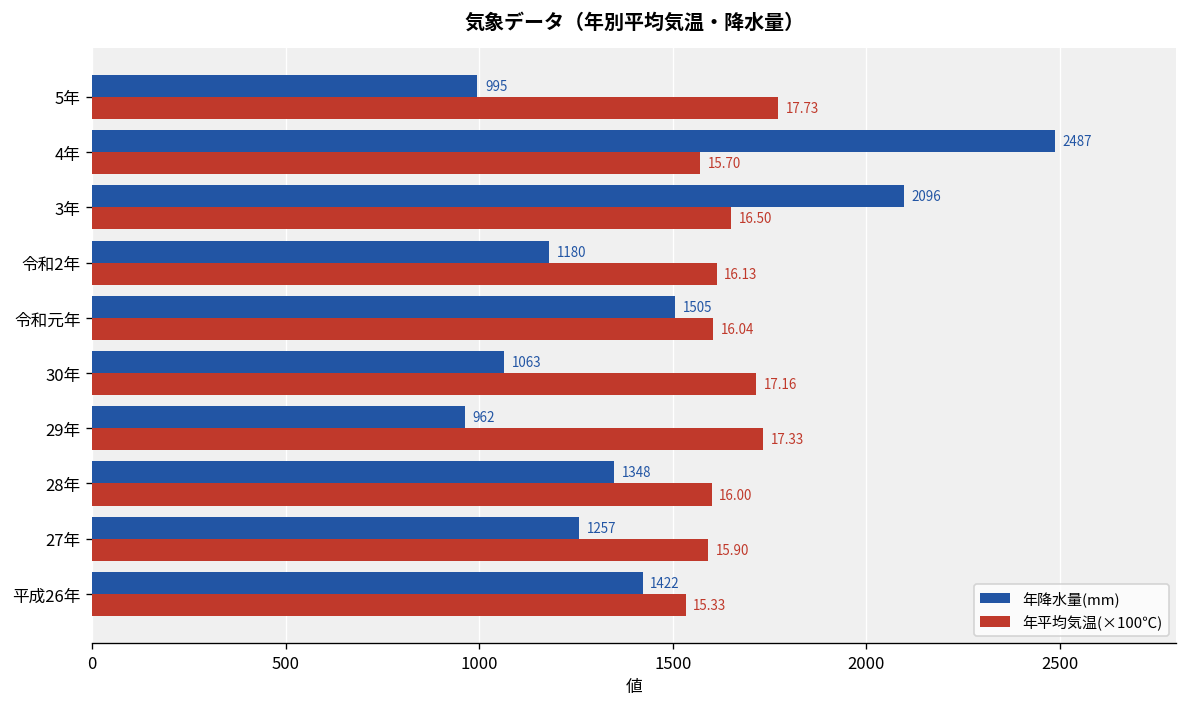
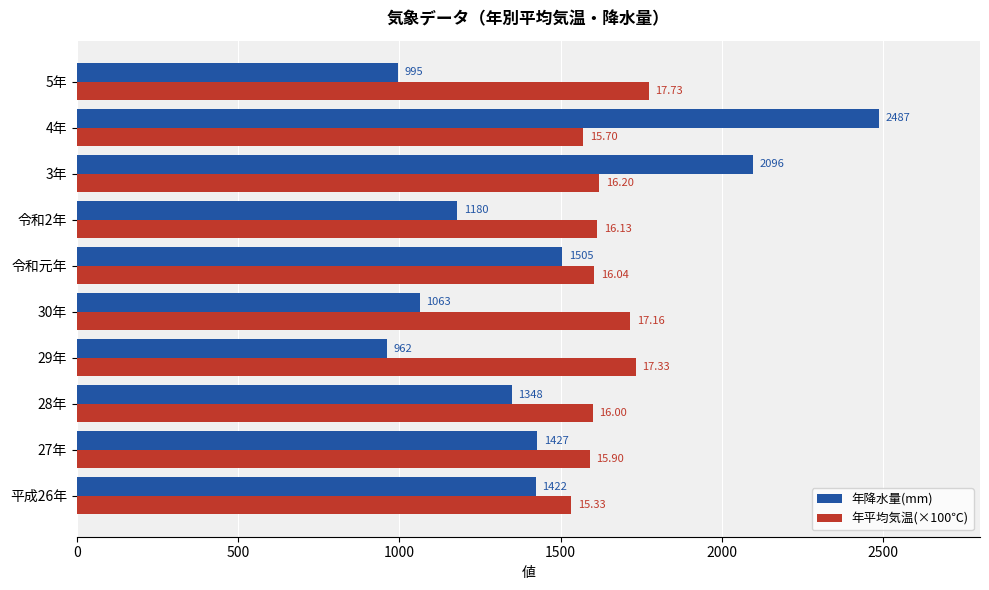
  {
    "年降水量(mm)": {
      "5年": 995,
      "4年": 2487,
      "3年": 2096,
      "令和2年": 1180,
      "令和元年": 1505,
      "30年": 1063,
      "29年": 962,
      "28年": 1348,
-     "27年": 1257,
+     "27年": 1427,
      "平成26年": 1422
    },
    "年平均気温(×100℃)": {
-     "3年": 16.50
+     "3年": 16.20
    }
  }
